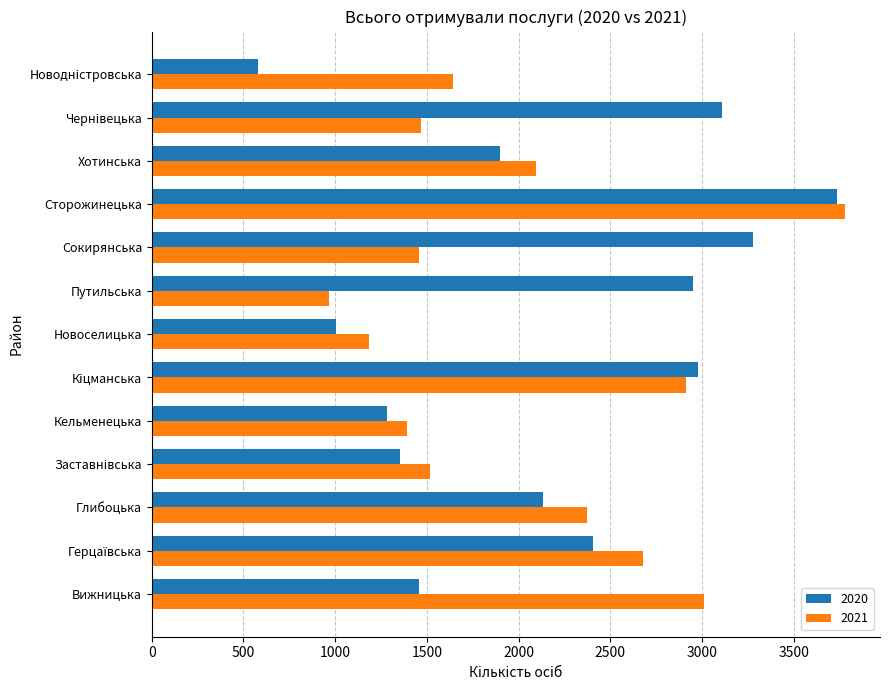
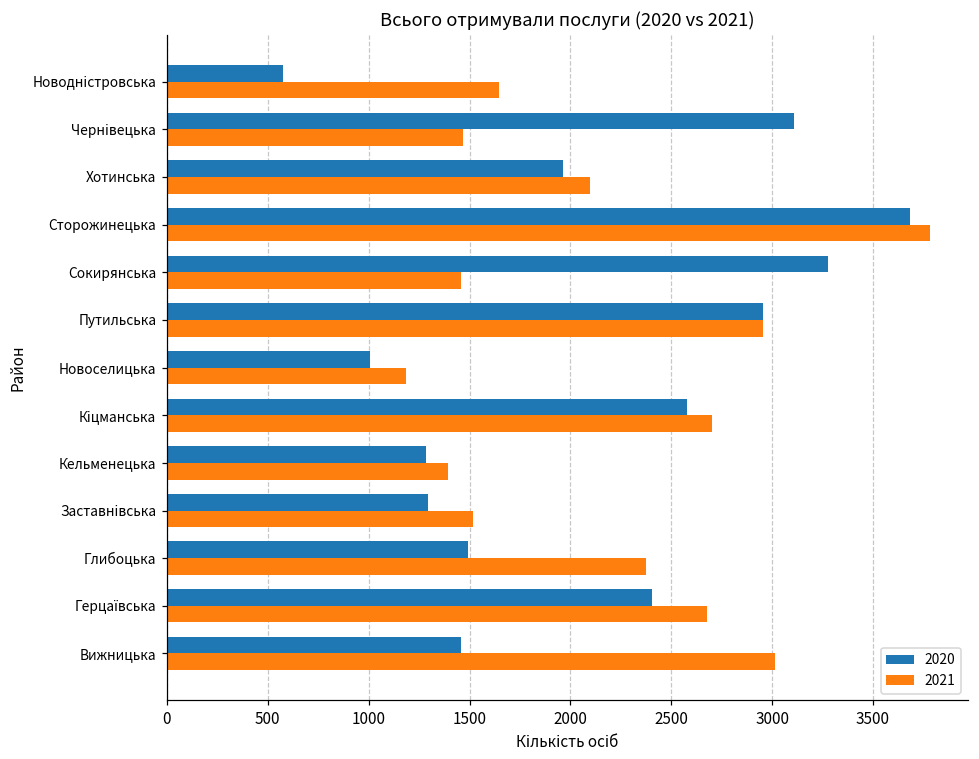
  {
    "2020": {
      "Новодністровська": 580,
      "Чернівецька": 3110,
-     "Хотинська": 1900,
-     "Сторожинецька": 3740,
+     "Хотинська": 1960,
+     "Сторожинецька": 3680,
      "Сокирянська": 3280,
      "Путильська": 2950,
      "Новоселицька": 1010,
-     "Кіцманська": 2980,
+     "Кіцманська": 2580,
      "Кельменецька": 1280,
-     "Заставнівська": 1350,
-     "Глибоцька": 2130,
+     "Заставнівська": 1300,
+     "Глибоцька": 1490,
      "Герцаївська": 2400,
      "Вижницька": 1460
    },
    "2021": {
      "Новодністровська": 1640,
      "Чернівецька": 1470,
      "Хотинська": 2100,
      "Сторожинецька": 3780,
      "Сокирянська": 1460,
-     "Путильська": 970,
+     "Путильська": 2950,
      "Новоселицька": 1190,
-     "Кіцманська": 2910,
+     "Кіцманська": 2700,
      "Кельменецька": 1390,
      "Заставнівська": 1520,
      "Глибоцька": 2370,
      "Герцаївська": 2680,
      "Вижницька": 3010
    }
  }
